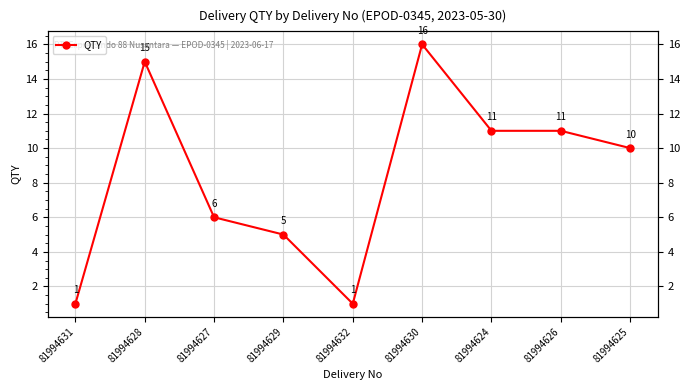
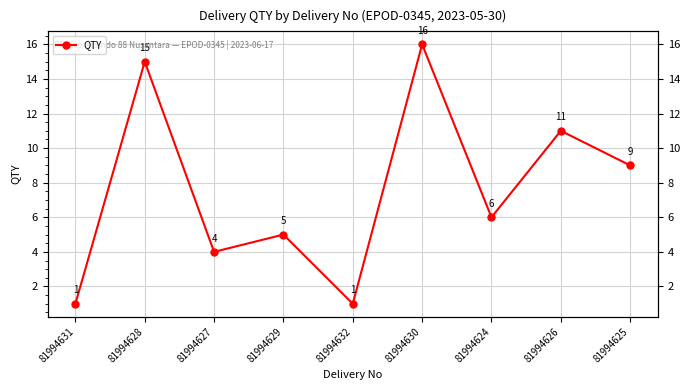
  {
    "81994631": 1,
-   "81994627": 6,
+   "81994627": 4,
    "81994629": 5,
    "81994632": 1,
    "81994630": 16,
-   "81994624": 11,
+   "81994624": 6,
    "81994626": 11,
-   "81994625": 10
+   "81994625": 9
  }
